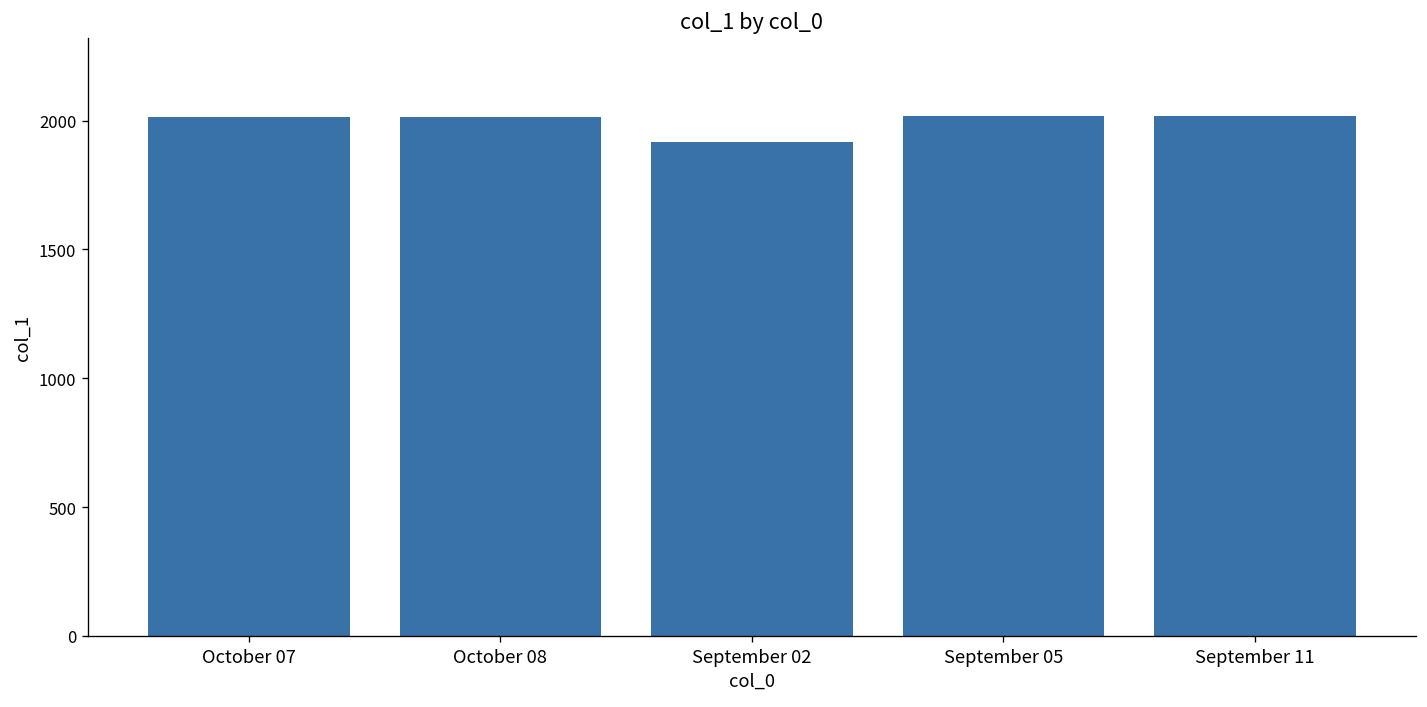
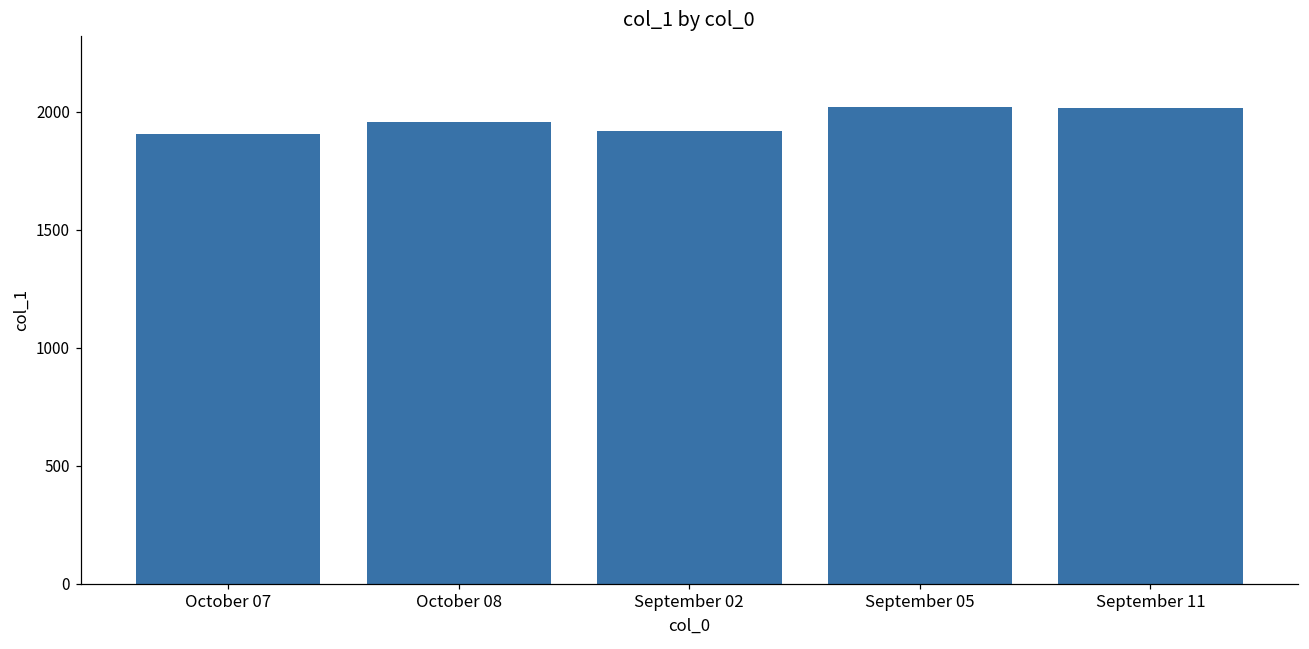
  {
-   "October 07": 2020,
-   "October 08": 2020,
+   "October 07": 1900,
+   "October 08": 1960,
    "September 02": 1920,
    "September 05": 2020,
    "September 11": 2020
  }
